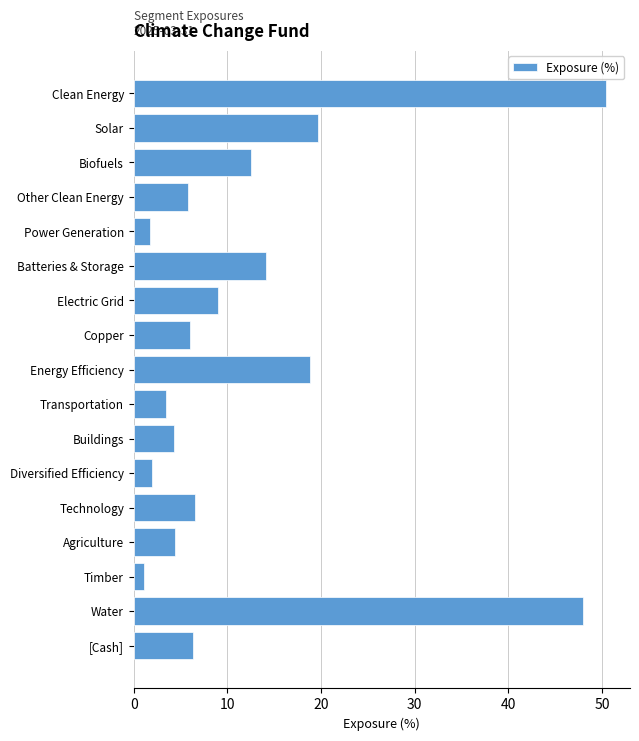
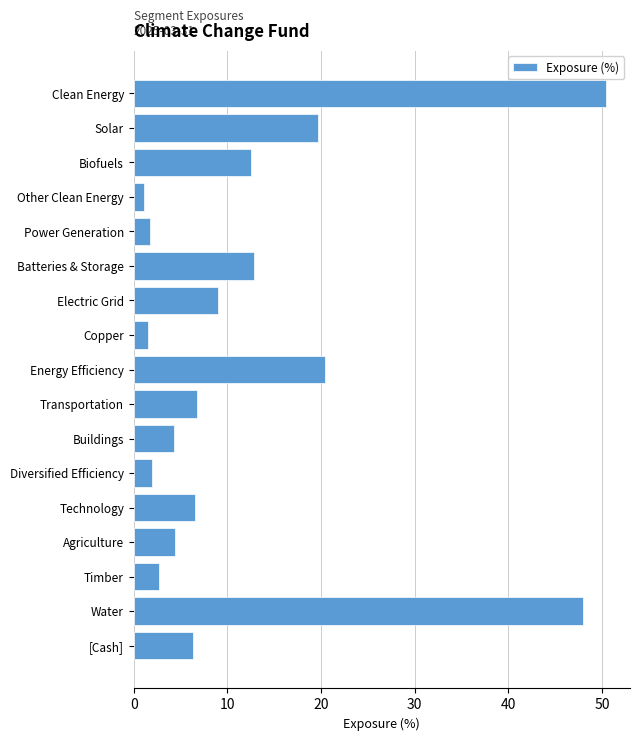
  {
    "Clean Energy": 50,
    "Solar": 20,
    "Biofuels": 13,
-   "Other Clean Energy": 6,
+   "Other Clean Energy": 1,
    "Power Generation": 2,
-   "Batteries & Storage": 14,
+   "Batteries & Storage": 13,
    "Electric Grid": 9,
-   "Copper": 6,
-   "Energy Efficiency": 19,
-   "Transportation": 3,
+   "Copper": 2,
+   "Energy Efficiency": 20,
+   "Transportation": 7,
    "Buildings": 4,
    "Diversified Efficiency": 2,
    "Technology": 7,
    "Agriculture": 4,
-   "Timber": 1,
+   "Timber": 3,
    "Water": 48,
    "[Cash]": 6
  }
